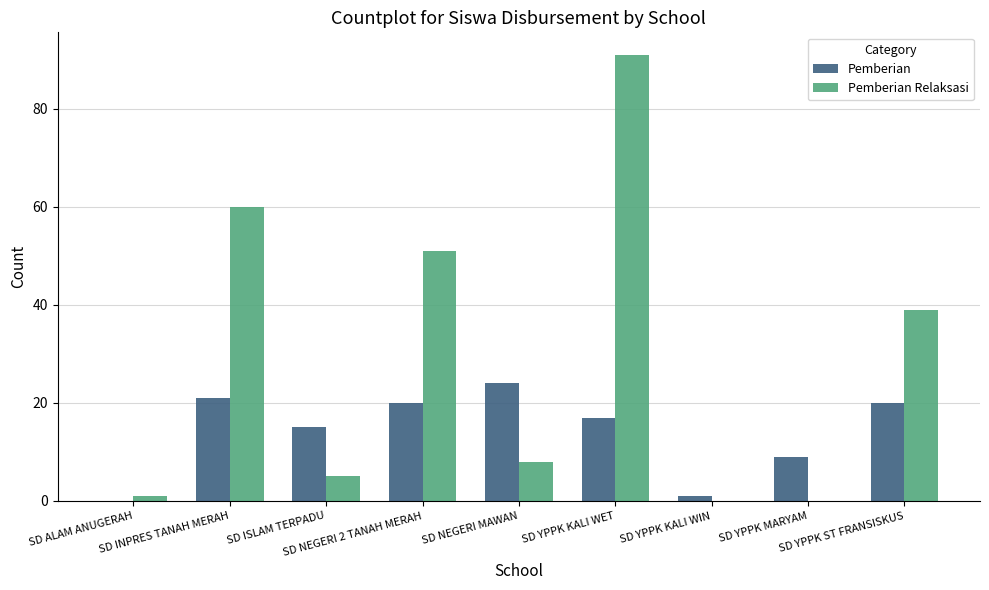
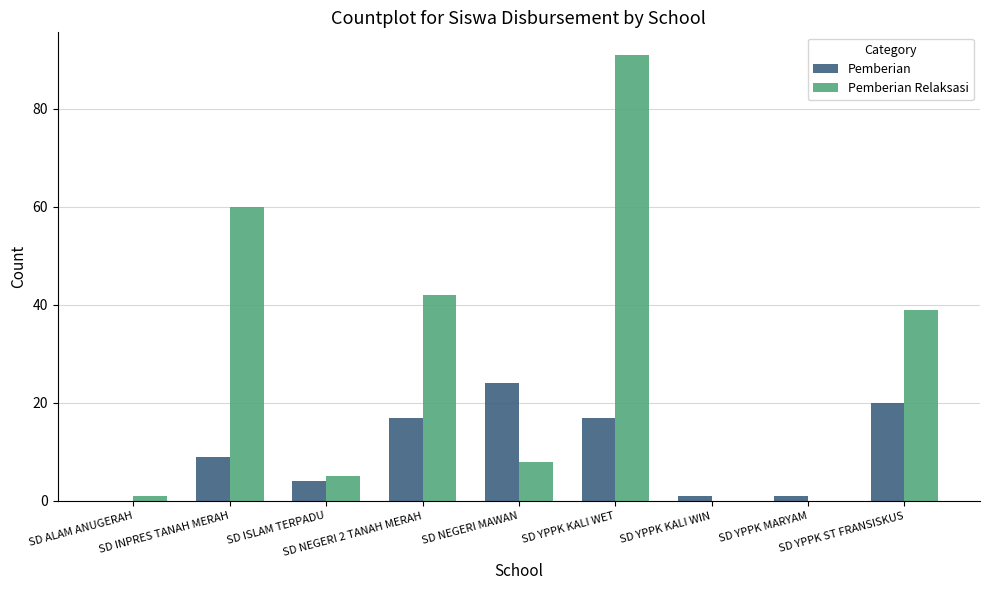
  {
    "Pemberian": {
      "SD ALAM ANUGERAH": 0,
-     "SD INPRES TANAH MERAH": 21,
-     "SD ISLAM TERPADU": 15,
-     "SD NEGERI 2 TANAH MERAH": 20,
+     "SD INPRES TANAH MERAH": 9,
+     "SD ISLAM TERPADU": 4,
+     "SD NEGERI 2 TANAH MERAH": 17,
      "SD NEGERI MAWAN": 24,
      "SD YPPK KALI WET": 17,
      "SD YPPK KALI WIN": 1,
-     "SD YPPK MARYAM": 9,
+     "SD YPPK MARYAM": 1,
      "SD YPPK ST FRANSISKUS": 20
    },
    "Pemberian Relaksasi": {
      "SD ALAM ANUGERAH": 1,
      "SD INPRES TANAH MERAH": 60,
      "SD ISLAM TERPADU": 5,
-     "SD NEGERI 2 TANAH MERAH": 51,
+     "SD NEGERI 2 TANAH MERAH": 42,
      "SD NEGERI MAWAN": 8,
      "SD YPPK KALI WET": 91,
      "SD YPPK KALI WIN": 0,
      "SD YPPK MARYAM": 0,
      "SD YPPK ST FRANSISKUS": 39
    }
  }
